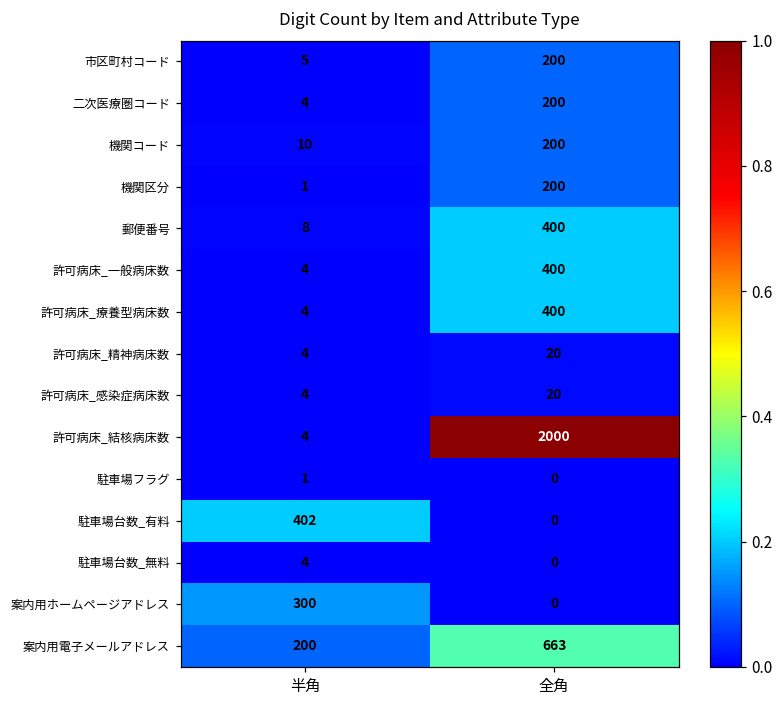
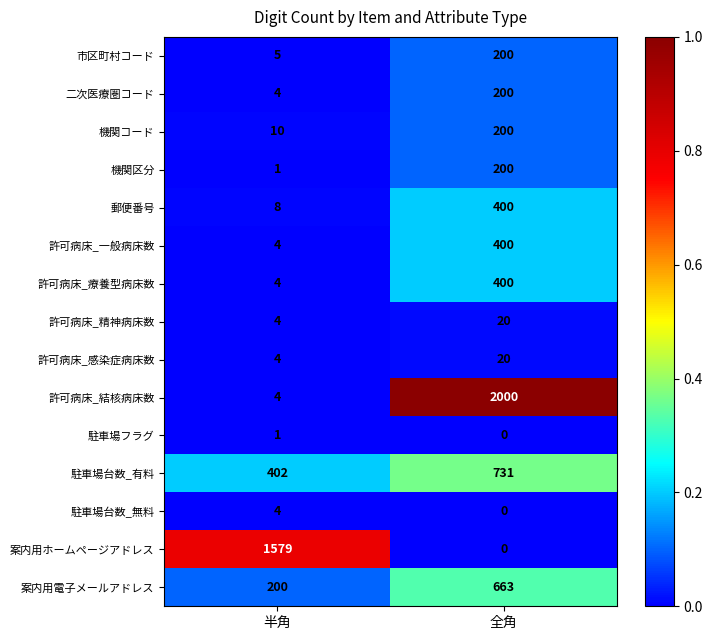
  {
    "市区町村コード": {
      "半角": 5,
      "全角": 200
    },
    "二次医療圏コード": {
      "半角": 4,
      "全角": 200
    },
    "機関コード": {
      "半角": 10,
      "全角": 200
    },
    "機関区分": {
      "半角": 1,
      "全角": 200
    },
    "郵便番号": {
      "半角": 8,
      "全角": 400
    },
    "許可病床_一般病床数": {
      "半角": 4,
      "全角": 400
    },
    "許可病床_療養型病床数": {
      "半角": 4,
      "全角": 400
    },
    "許可病床_精神病床数": {
      "半角": 4,
      "全角": 20
    },
    "許可病床_感染症病床数": {
      "半角": 4,
      "全角": 20
    },
    "許可病床_結核病床数": {
      "半角": 4,
      "全角": 2000
    },
    "駐車場フラグ": {
      "半角": 1,
      "全角": 0
    },
    "駐車場台数_有料": {
      "半角": 402,
-     "全角": 0
+     "全角": 731
    },
    "駐車場台数_無料": {
      "半角": 4,
      "全角": 0
    },
    "案内用ホームページアドレス": {
-     "半角": 300,
+     "半角": 1579,
      "全角": 0
    },
    "案内用電子メールアドレス": {
      "半角": 200,
      "全角": 663
    }
  }
